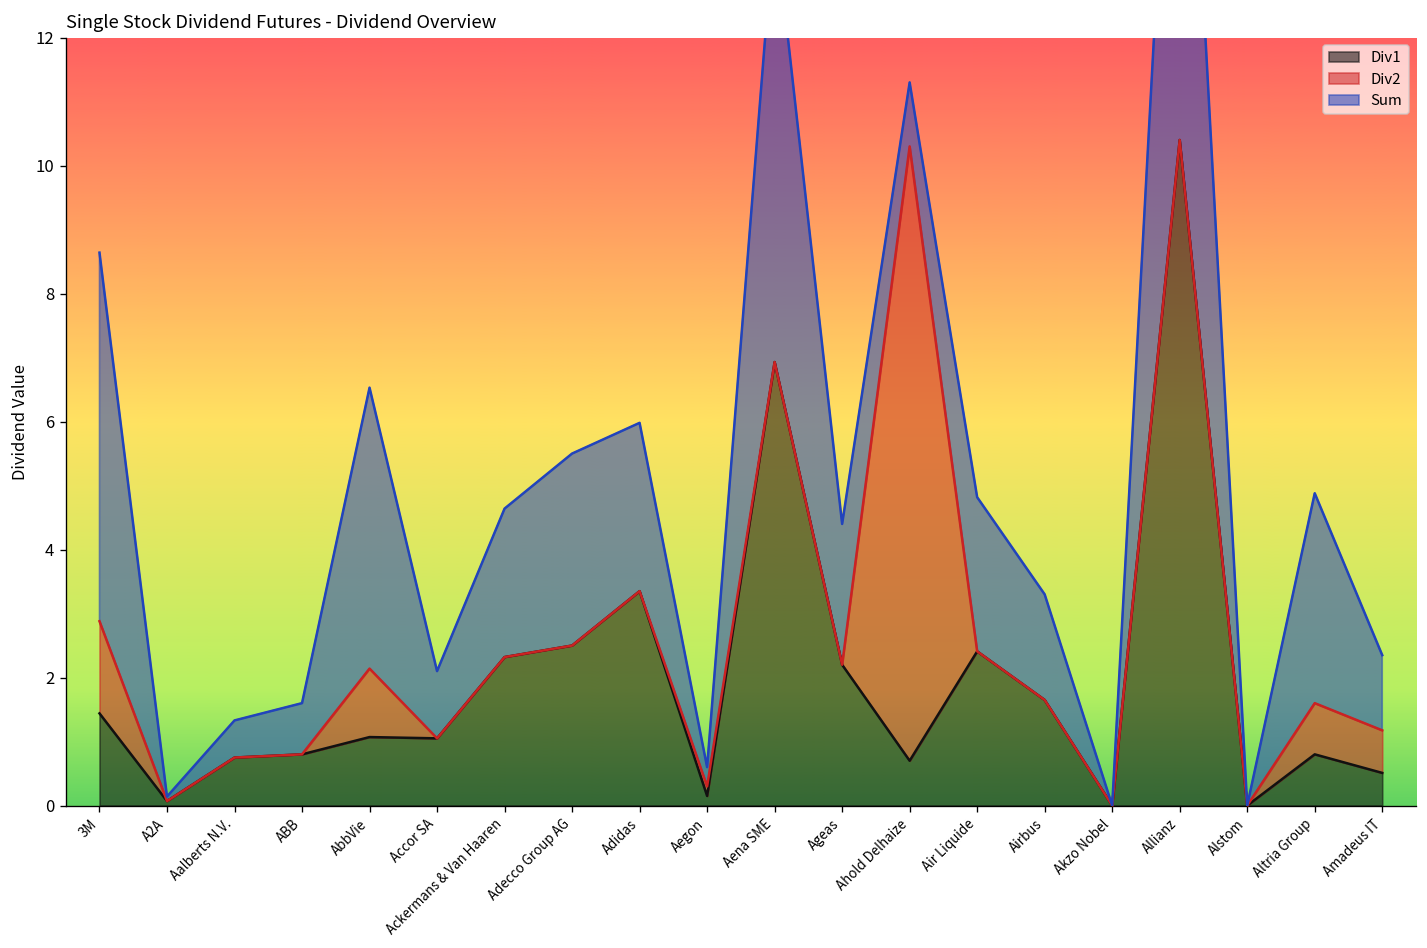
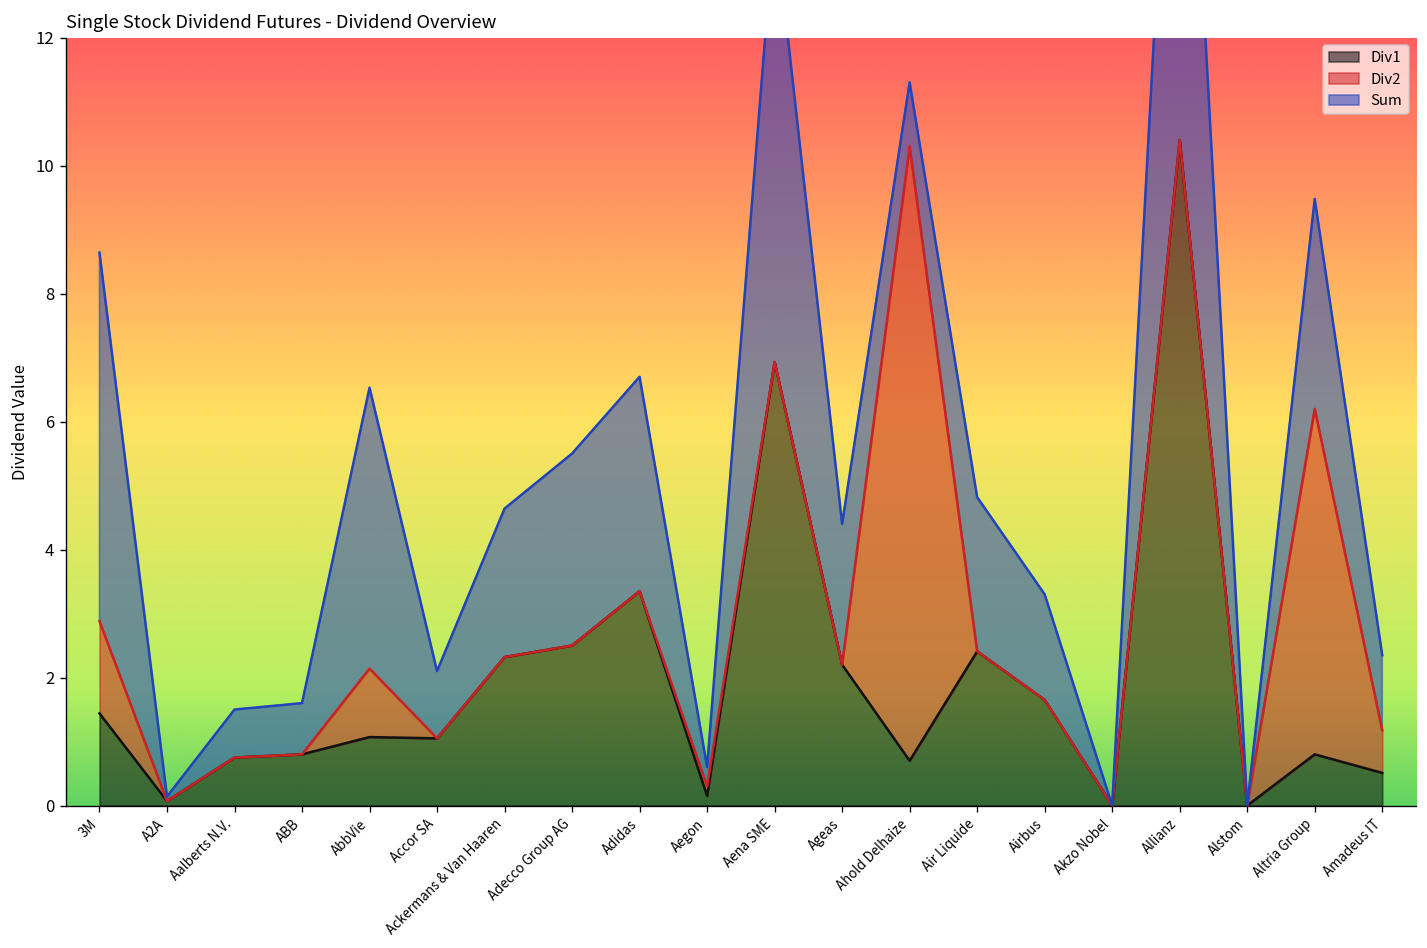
  {
    "Div1": {
      "3M": 1.4,
      "AbbVie": 1.1,
      "Aegon": 0.2,
      "Ahold Delhaize": 0.7,
      "Altria Group": 0.8,
      "Amadeus IT": 0.5
    },
    "Div2": {
      "3M": 1.4,
      "AbbVie": 1.1,
      "Aegon": 0.2,
      "Ahold Delhaize": 9.6,
-     "Altria Group": 0.8,
+     "Altria Group": 5.4,
      "Amadeus IT": 0.7
    },
    "Sum": {
      "3M": 5.8,
      "A2A": 0.1,
-     "Aalberts N.V.": 0.6,
+     "Aalberts N.V.": 0.8,
      "ABB": 0.8,
      "AbbVie": 4.4,
      "Accor SA": 1.1,
      "Ackermans & Van Haaren": 2.3,
      "Adecco Group AG": 3.0,
-     "Adidas": 2.6,
+     "Adidas": 3.4,
      "Aegon": 0.3,
      "Ageas": 2.2,
      "Ahold Delhaize": 1.0,
      "Air Liquide": 2.4,
      "Airbus": 1.7,
      "Altria Group": 3.3,
      "Amadeus IT": 1.2
    }
  }
